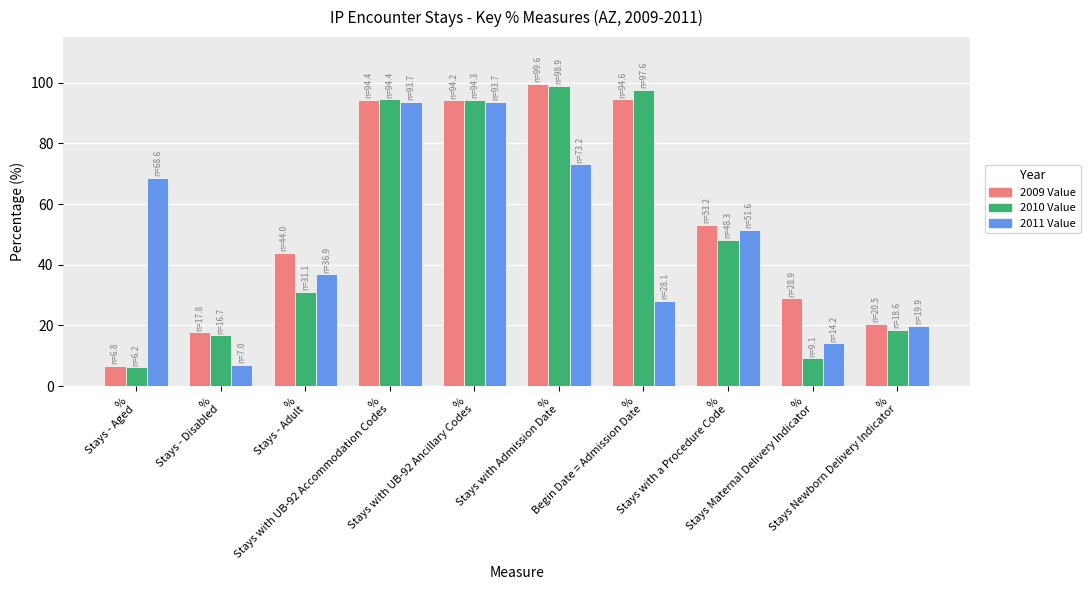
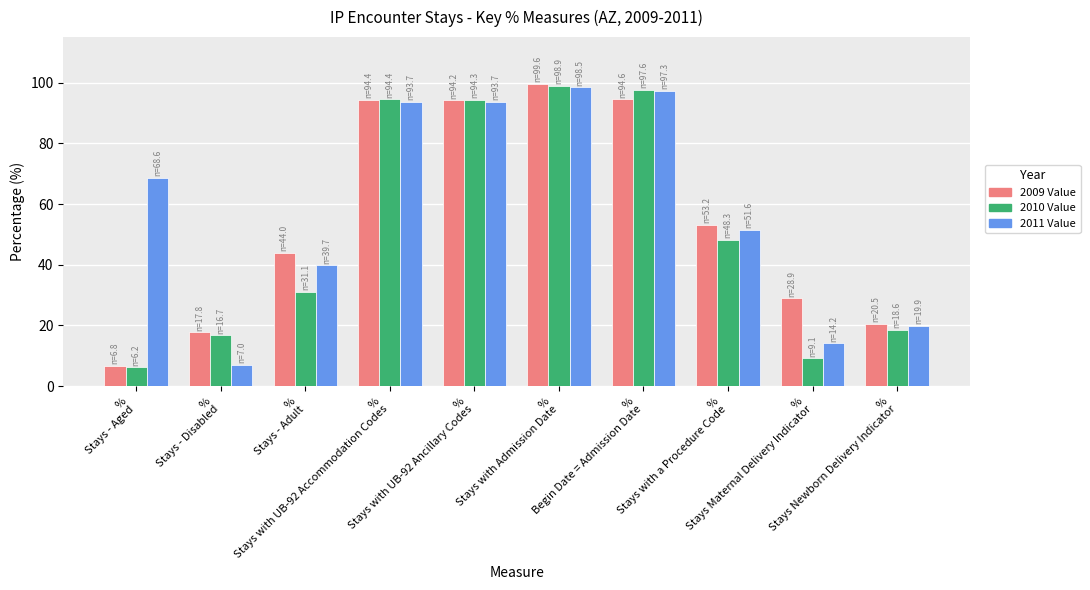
  {
    "2009 Value": {
      "% Stays - Aged": 6.8,
      "% Stays - Disabled": 17.8,
      "% Stays - Adult": 44.0,
      "% Stays with UB-92 Accommodation Codes": 94.4,
      "% Stays with UB-92 Ancillary Codes": 94.2,
      "% Stays with Admission Date": 99.6,
      "% Begin Date = Admission Date": 94.6,
      "% Stays with a Procedure Code": 53.2,
      "% Stays Maternal Delivery Indicator": 28.9,
      "% Stays Newborn Delivery Indicator": 20.5
    },
    "2010 Value": {
      "% Stays - Aged": 6.2,
      "% Stays - Disabled": 16.7,
      "% Stays - Adult": 31.1,
      "% Stays with UB-92 Accommodation Codes": 94.4,
      "% Stays with UB-92 Ancillary Codes": 94.3,
      "% Stays with Admission Date": 98.9,
      "% Begin Date = Admission Date": 97.6,
      "% Stays with a Procedure Code": 48.3,
      "% Stays Maternal Delivery Indicator": 9.1,
      "% Stays Newborn Delivery Indicator": 18.6
    },
    "2011 Value": {
      "% Stays - Aged": 68.6,
      "% Stays - Disabled": 7.0,
-     "% Stays - Adult": 36.9,
+     "% Stays - Adult": 39.7,
      "% Stays with UB-92 Accommodation Codes": 93.7,
      "% Stays with UB-92 Ancillary Codes": 93.7,
-     "% Stays with Admission Date": 73.2,
-     "% Begin Date = Admission Date": 28.1,
+     "% Stays with Admission Date": 98.5,
+     "% Begin Date = Admission Date": 97.3,
      "% Stays with a Procedure Code": 51.6,
      "% Stays Maternal Delivery Indicator": 14.2,
      "% Stays Newborn Delivery Indicator": 19.9
    }
  }
